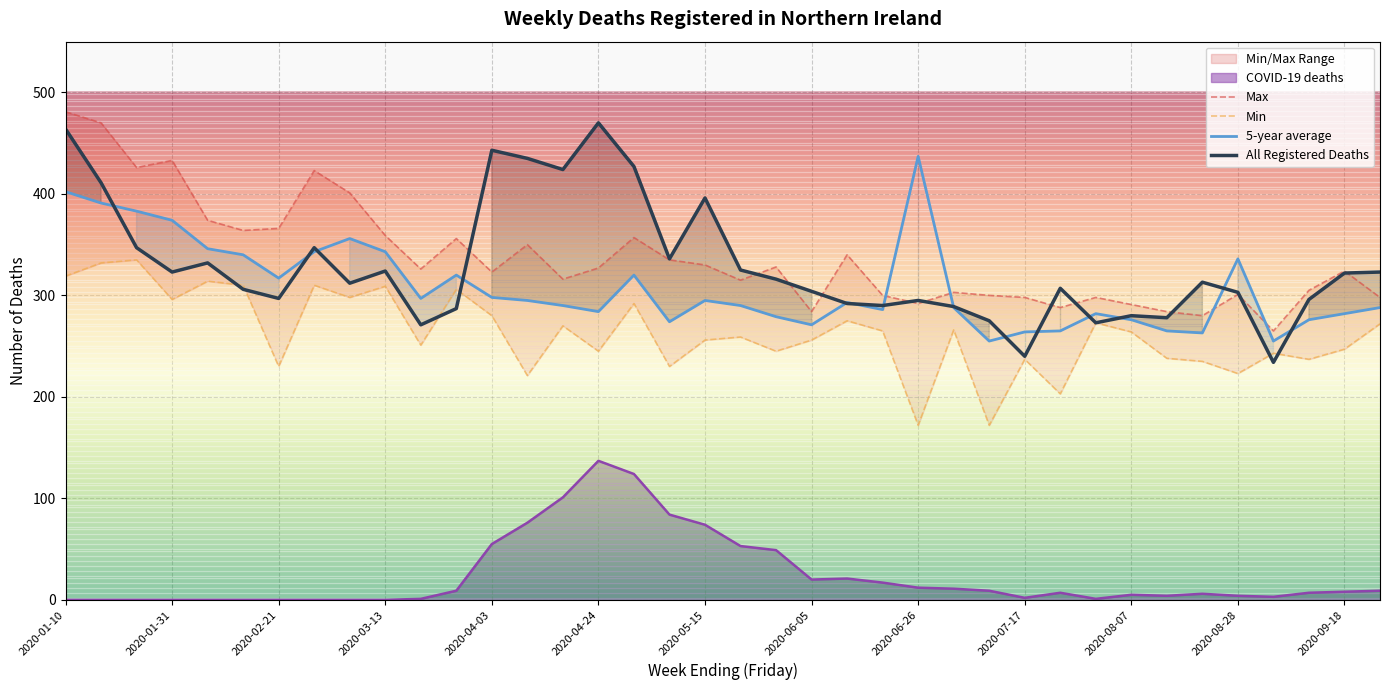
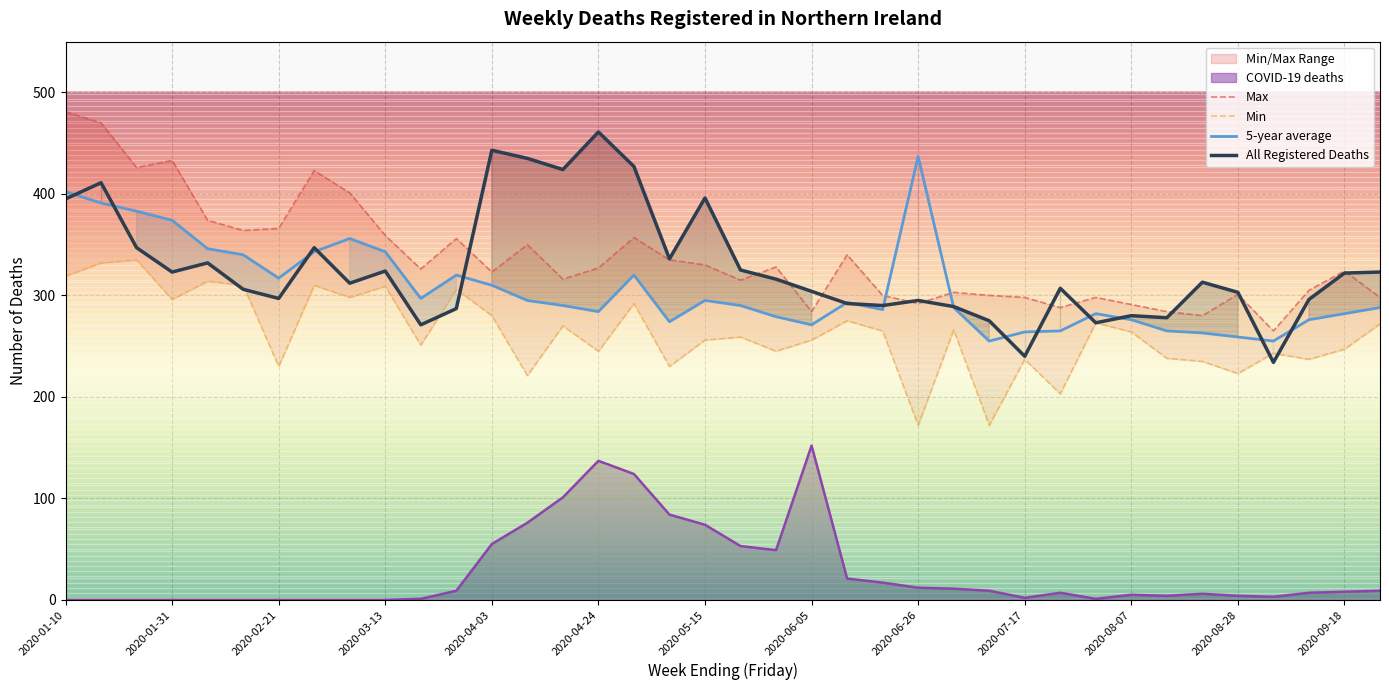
  {
    "COVID-19 deaths": {
      "2020-01-10": 0,
      "2020-01-31": 0,
      "2020-02-21": 0,
      "2020-03-13": 0,
      "2020-04-03": 55,
      "2020-04-24": 137,
      "2020-05-15": 74,
-     "2020-06-05": 20,
+     "2020-06-05": 152,
      "2020-06-26": 12,
      "2020-07-17": 2,
      "2020-08-07": 5,
      "2020-08-28": 4,
      "2020-09-18": 8
    },
    "Min/Max Range": {
      "2020-01-10": 481,
      "2020-01-31": 433,
      "2020-02-21": 366,
      "2020-03-13": 359,
      "2020-04-03": 323,
      "2020-04-24": 327,
      "2020-05-15": 330,
      "2020-06-05": 284,
      "2020-06-26": 292,
      "2020-07-17": 298,
      "2020-08-07": 291
    },
    "Min": {
      "2020-01-10": 319,
      "2020-01-31": 296,
      "2020-02-21": 230,
      "2020-03-13": 309,
      "2020-04-03": 280,
      "2020-04-24": 245,
      "2020-05-15": 256,
      "2020-06-05": 256,
      "2020-06-26": 172,
      "2020-07-17": 237,
      "2020-08-07": 264,
      "2020-08-28": 223,
      "2020-09-18": 247
    },
    "5-year average": {
      "2020-01-10": 402,
      "2020-01-31": 374,
      "2020-02-21": 317,
      "2020-03-13": 343,
-     "2020-04-03": 298,
+     "2020-04-03": 310,
      "2020-04-24": 284,
      "2020-05-15": 295,
      "2020-06-05": 271,
      "2020-06-26": 437,
      "2020-07-17": 264,
      "2020-08-07": 276,
-     "2020-08-28": 336,
+     "2020-08-28": 259,
      "2020-09-18": 282
    },
    "All Registered Deaths": {
-     "2020-01-10": 464,
+     "2020-01-10": 395,
      "2020-01-31": 323,
      "2020-02-21": 297,
      "2020-03-13": 324,
      "2020-04-03": 443,
-     "2020-04-24": 470,
+     "2020-04-24": 461,
      "2020-05-15": 396,
      "2020-06-05": 304,
      "2020-06-26": 295,
      "2020-07-17": 240,
      "2020-08-07": 280
    }
  }
